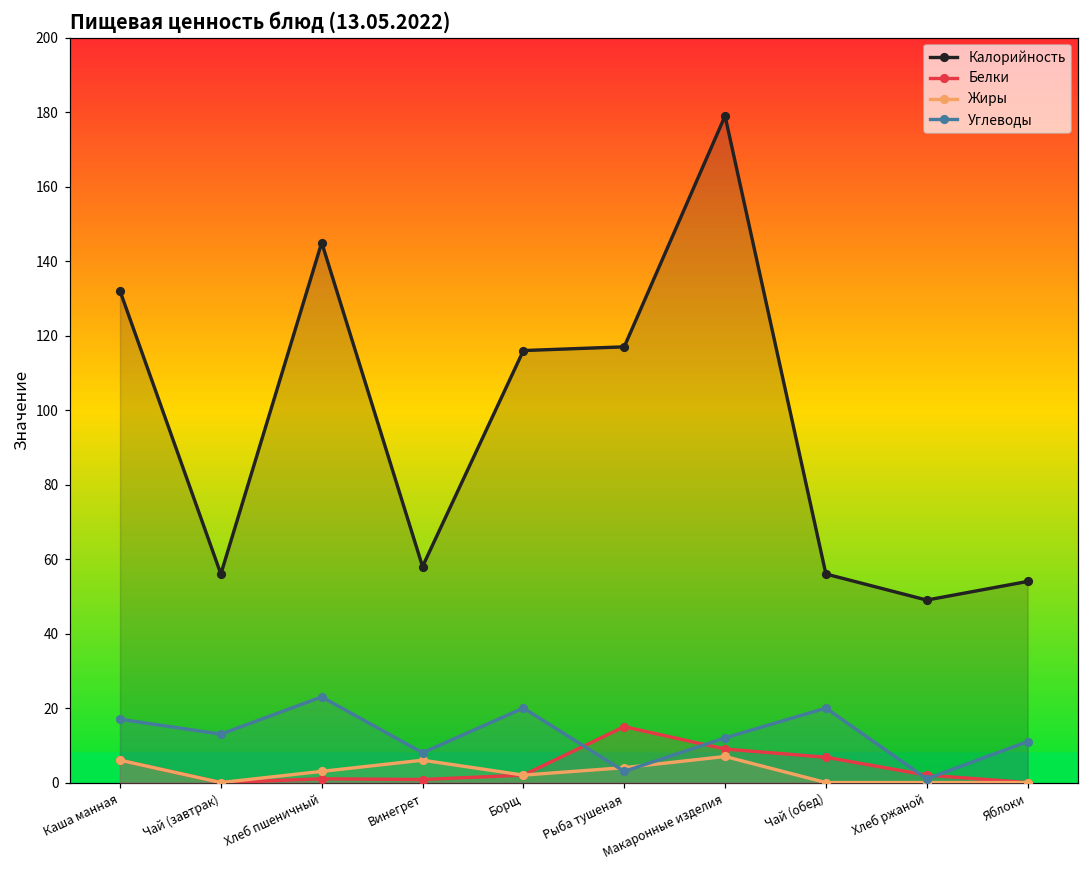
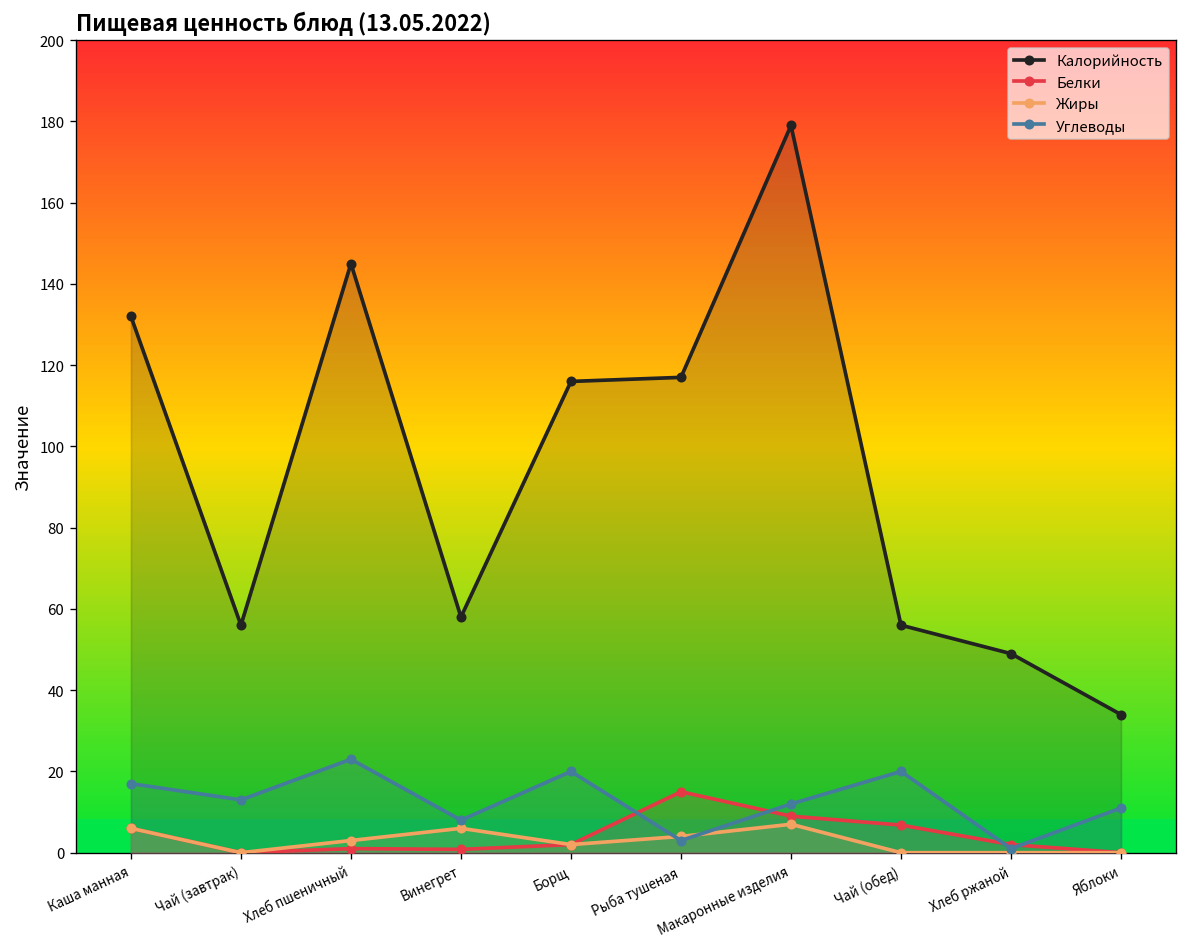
  {
    "Калорийность": {
      "Каша манная": 132,
      "Чай (завтрак)": 56,
      "Хлеб пшеничный": 145,
      "Винегрет": 58,
      "Борщ": 116,
      "Рыба тушеная": 117,
      "Макаронные изделия": 179,
      "Чай (обед)": 56,
      "Хлеб ржаной": 49,
-     "Яблоки": 54
+     "Яблоки": 34
    },
    "Белки": {
      "Рыба тушеная": 15,
      "Макаронные изделия": 9
    },
    "Углеводы": {
      "Каша манная": 17,
      "Чай (завтрак)": 13,
      "Хлеб пшеничный": 23,
      "Борщ": 20,
      "Макаронные изделия": 12,
      "Чай (обед)": 20,
      "Яблоки": 11
    }
  }
